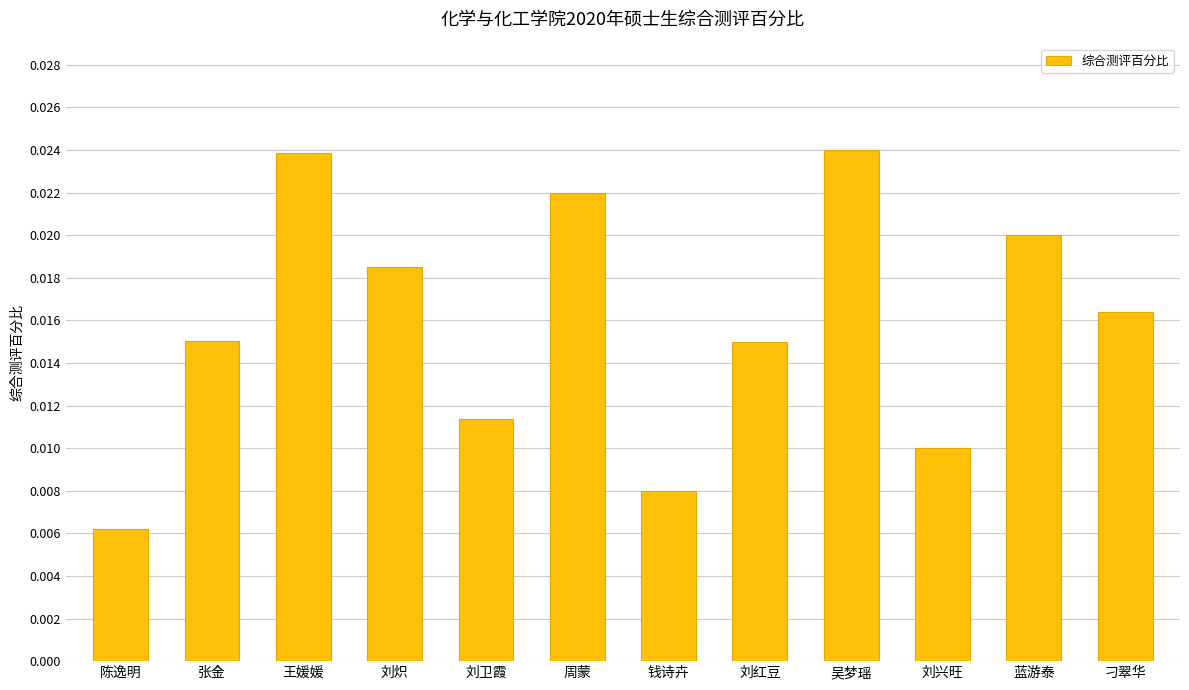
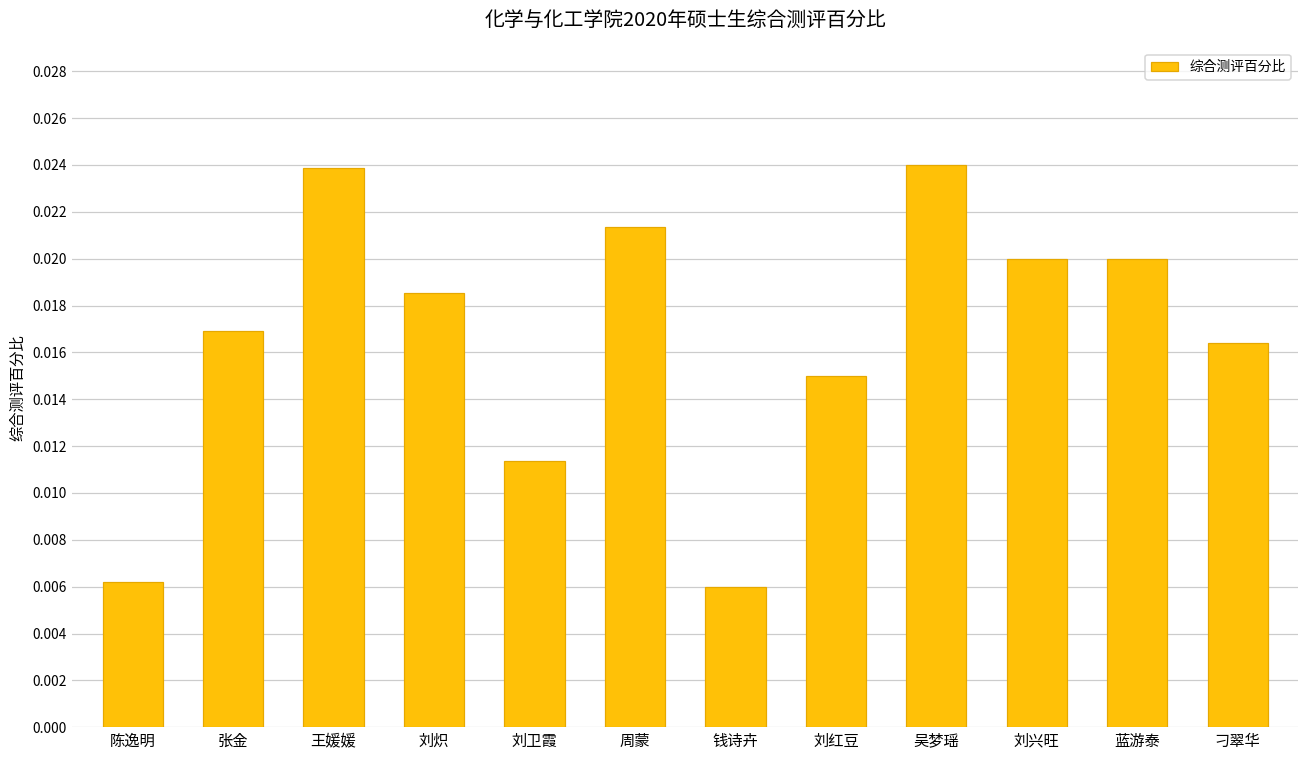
  {
    "陈逸明": 0.0062,
-   "张金": 0.0150,
+   "张金": 0.0169,
    "王媛媛": 0.0239,
    "刘炽": 0.0185,
    "刘卫霞": 0.0114,
-   "周蒙": 0.0220,
-   "钱诗卉": 0.008,
+   "周蒙": 0.0214,
+   "钱诗卉": 0.006,
    "刘红豆": 0.0150,
    "吴梦瑶": 0.0240,
-   "刘兴旺": 0.01,
+   "刘兴旺": 0.02,
    "蓝游泰": 0.0200,
    "刁翠华": 0.0164
  }
